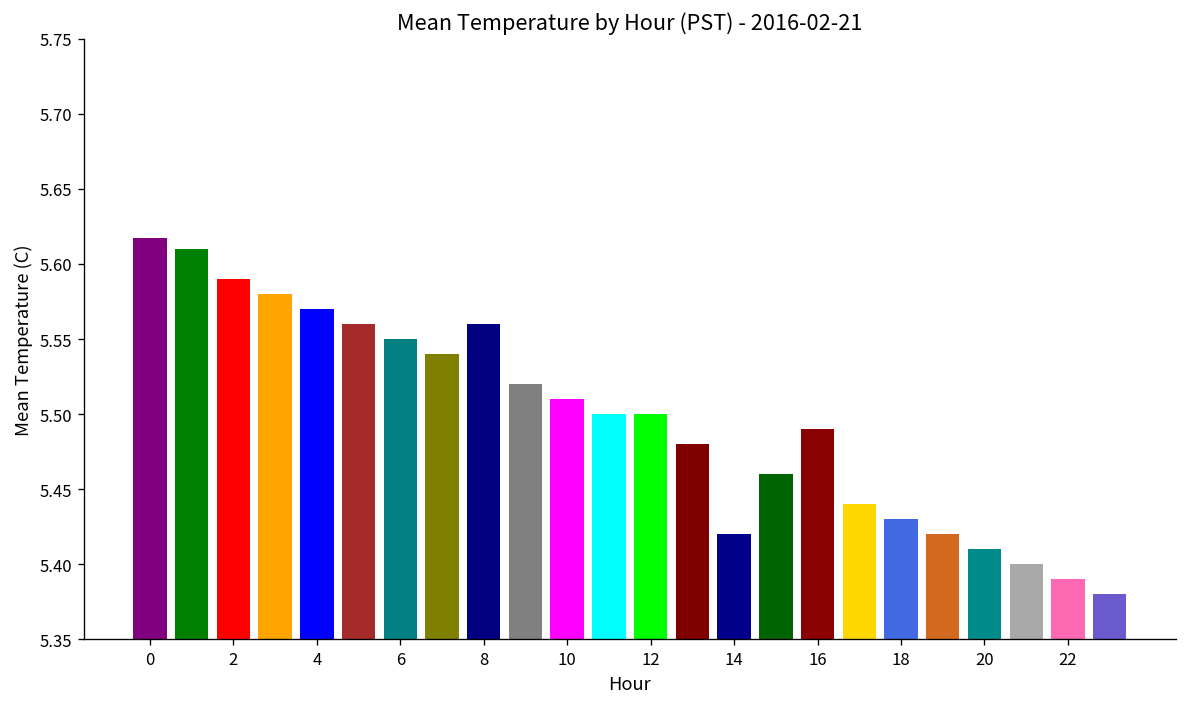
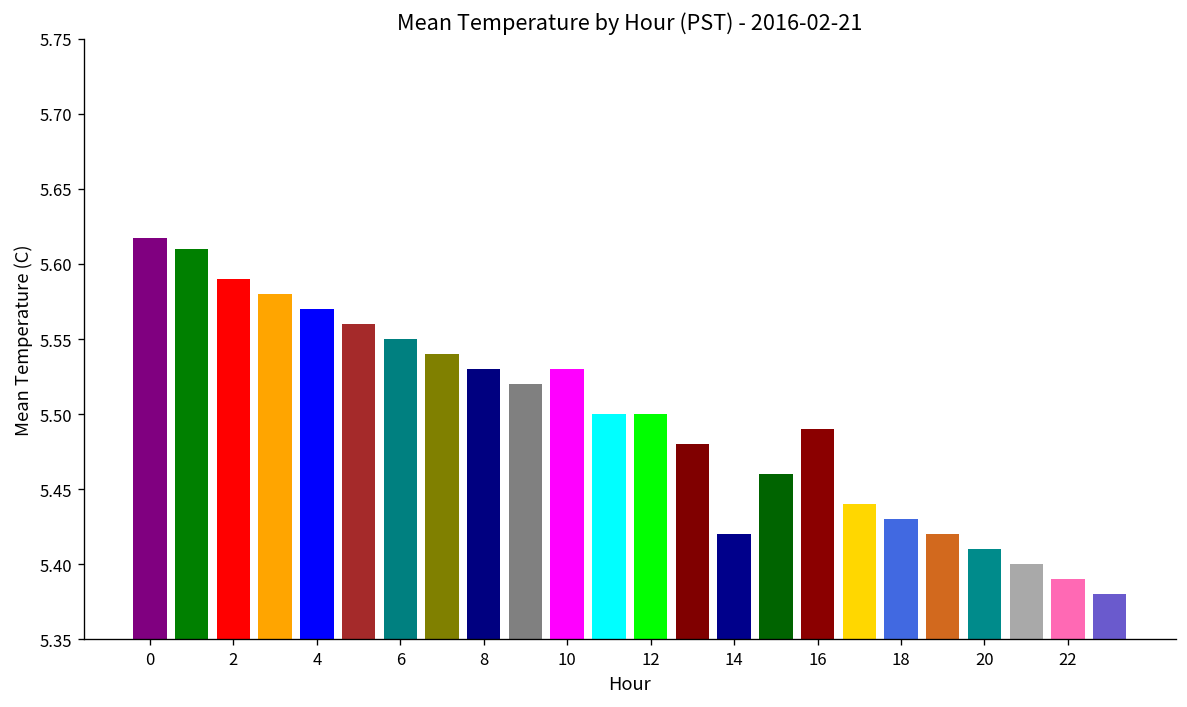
  {
    "0": 5.618,
    "2": 5.59,
    "4": 5.57,
    "6": 5.55,
-   "8": 5.56,
-   "10": 5.51,
+   "8": 5.53,
+   "10": 5.53,
    "12": 5.50,
    "14": 5.42,
    "16": 5.49,
    "18": 5.43,
    "20": 5.41,
    "22": 5.39
  }
